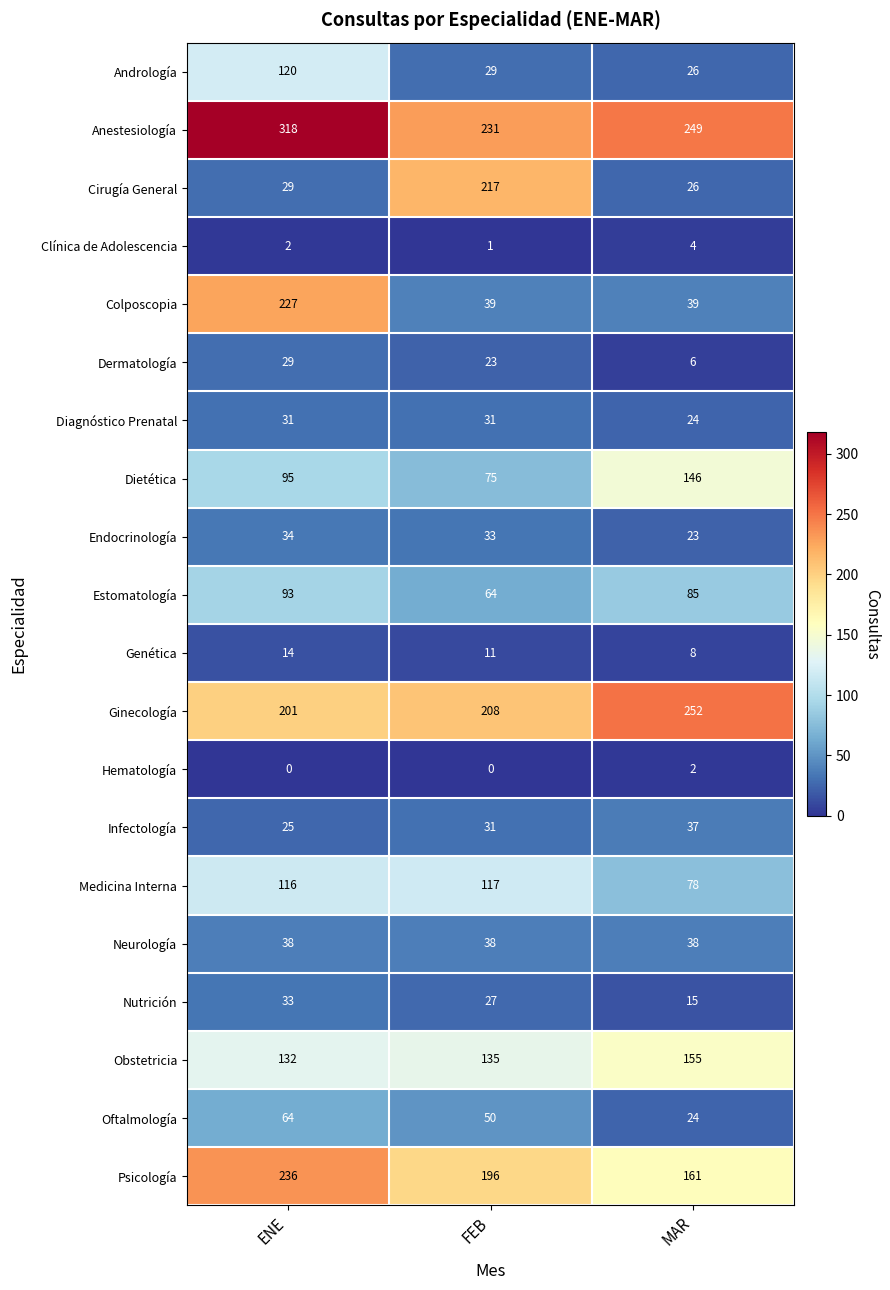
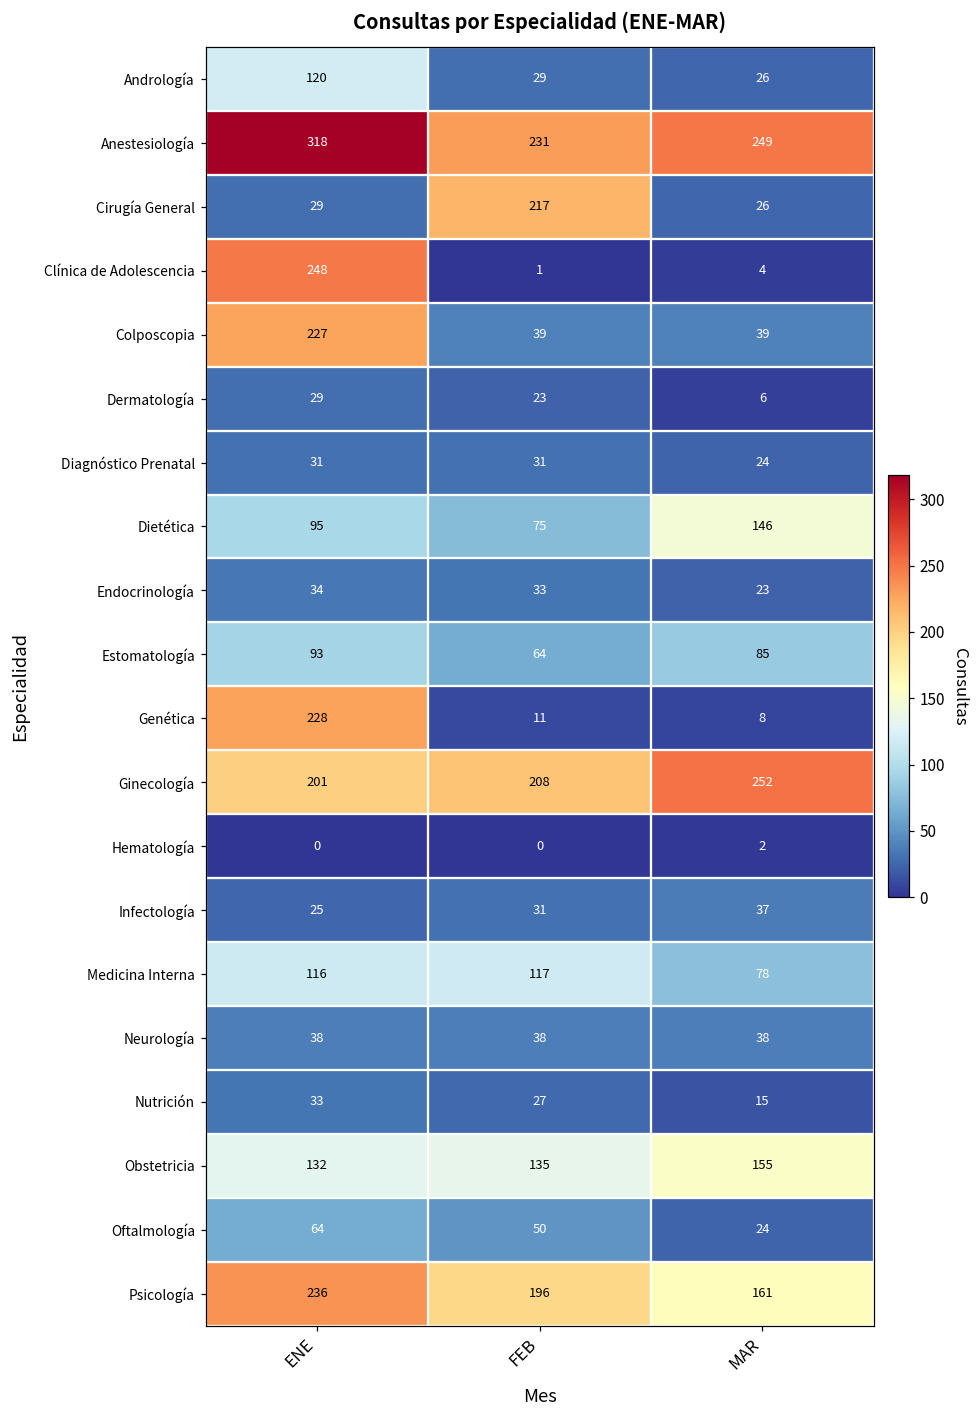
  {
    "Andrología": {
      "ENE": 120,
      "FEB": 29,
      "MAR": 26
    },
    "Anestesiología": {
      "ENE": 318,
      "FEB": 231,
      "MAR": 249
    },
    "Cirugía General": {
      "ENE": 29,
      "FEB": 217,
      "MAR": 26
    },
    "Clínica de Adolescencia": {
-     "ENE": 2,
+     "ENE": 248,
      "FEB": 1,
      "MAR": 4
    },
    "Colposcopia": {
      "ENE": 227,
      "FEB": 39,
      "MAR": 39
    },
    "Dermatología": {
      "ENE": 29,
      "FEB": 23,
      "MAR": 6
    },
    "Diagnóstico Prenatal": {
      "ENE": 31,
      "FEB": 31,
      "MAR": 24
    },
    "Dietética": {
      "ENE": 95,
      "FEB": 75,
      "MAR": 146
    },
    "Endocrinología": {
      "ENE": 34,
      "FEB": 33,
      "MAR": 23
    },
    "Estomatología": {
      "ENE": 93,
      "FEB": 64,
      "MAR": 85
    },
    "Genética": {
-     "ENE": 14,
+     "ENE": 228,
      "FEB": 11,
      "MAR": 8
    },
    "Ginecología": {
      "ENE": 201,
      "FEB": 208,
      "MAR": 252
    },
    "Hematología": {
      "ENE": 0,
      "FEB": 0,
      "MAR": 2
    },
    "Infectología": {
      "ENE": 25,
      "FEB": 31,
      "MAR": 37
    },
    "Medicina Interna": {
      "ENE": 116,
      "FEB": 117,
      "MAR": 78
    },
    "Neurología": {
      "ENE": 38,
      "FEB": 38,
      "MAR": 38
    },
    "Nutrición": {
      "ENE": 33,
      "FEB": 27,
      "MAR": 15
    },
    "Obstetricia": {
      "ENE": 132,
      "FEB": 135,
      "MAR": 155
    },
    "Oftalmología": {
      "ENE": 64,
      "FEB": 50,
      "MAR": 24
    },
    "Psicología": {
      "ENE": 236,
      "FEB": 196,
      "MAR": 161
    }
  }
